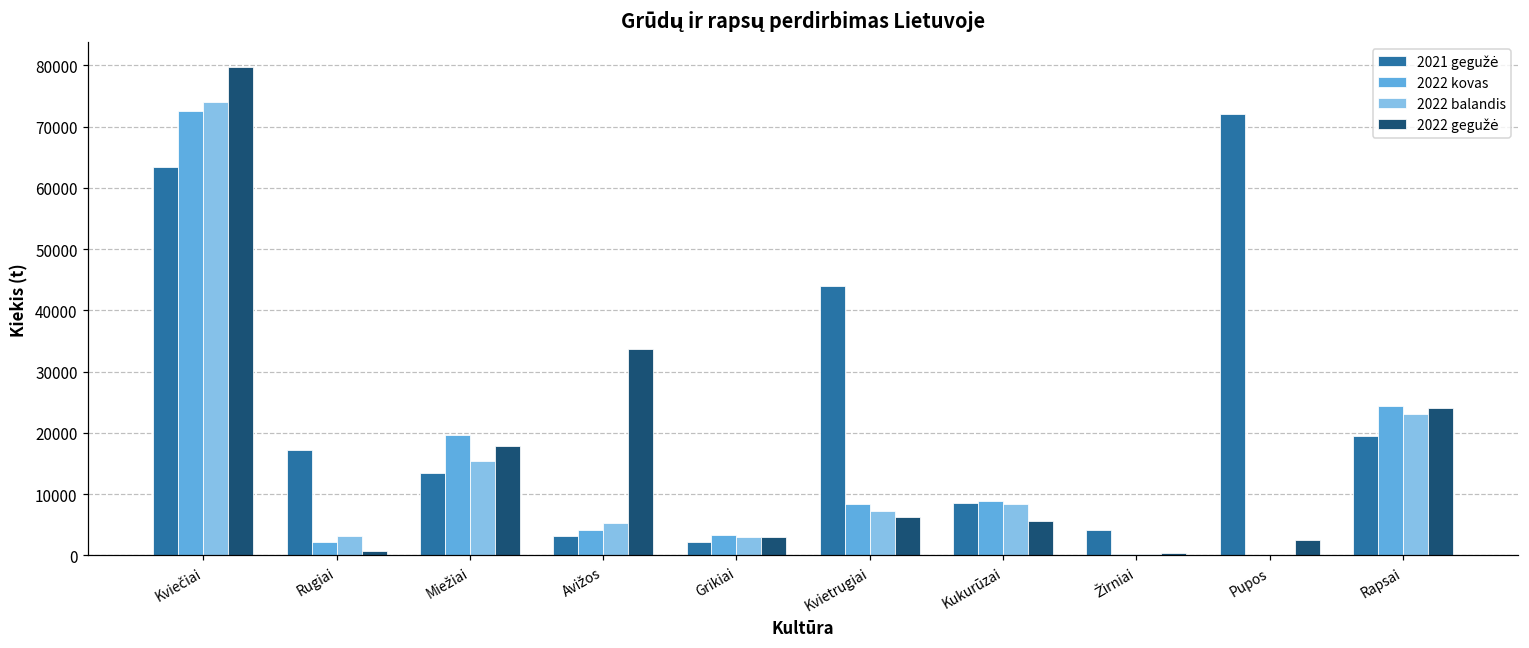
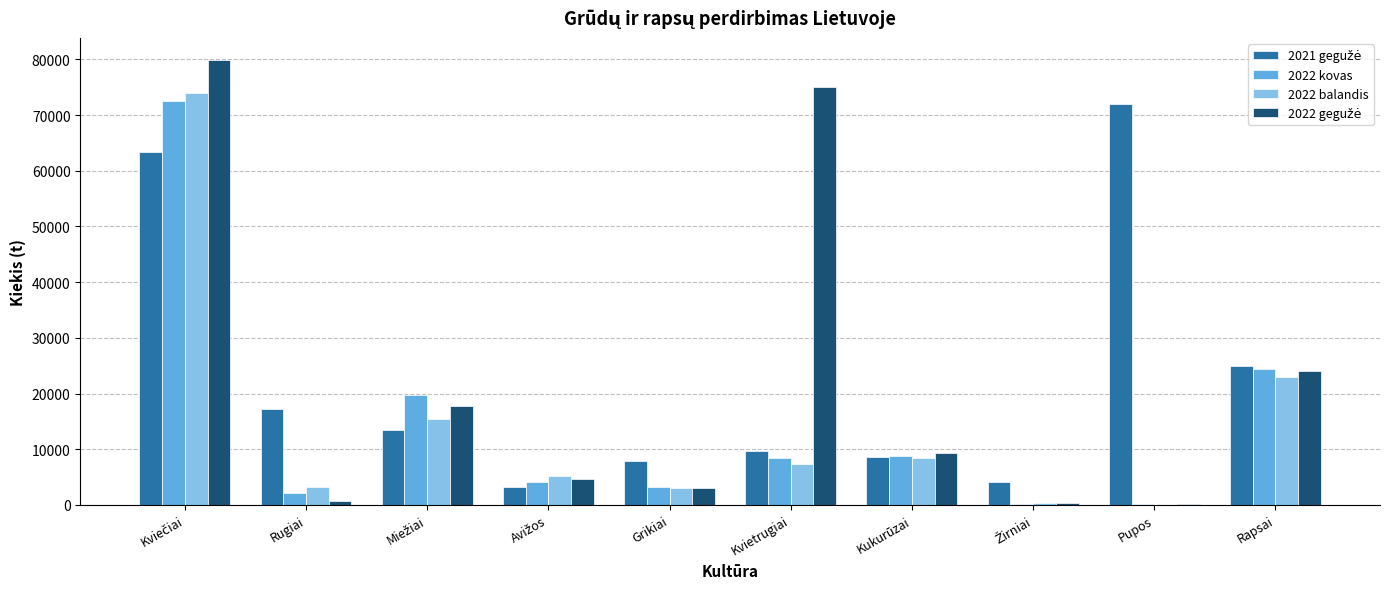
  {
    "2021 gegužė": {
      "Kviečiai": 63000,
      "Rugiai": 17000,
      "Miežiai": 13000,
      "Avižos": 3000,
-     "Grikiai": 2000,
-     "Kvietrugiai": 44000,
+     "Grikiai": 8000,
+     "Kvietrugiai": 10000,
      "Kukurūzai": 9000,
      "Žirniai": 4000,
      "Pupos": 72000,
-     "Rapsai": 19000
+     "Rapsai": 25000
    },
    "2022 gegužė": {
      "Kviečiai": 80000,
      "Rugiai": 1000,
      "Miežiai": 18000,
-     "Avižos": 34000,
+     "Avižos": 5000,
      "Grikiai": 3000,
-     "Kvietrugiai": 6000,
-     "Kukurūzai": 6000,
-     "Pupos": 3000,
+     "Kvietrugiai": 75000,
+     "Kukurūzai": 9000,
+     "Pupos": 0,
      "Rapsai": 24000
    }
  }
